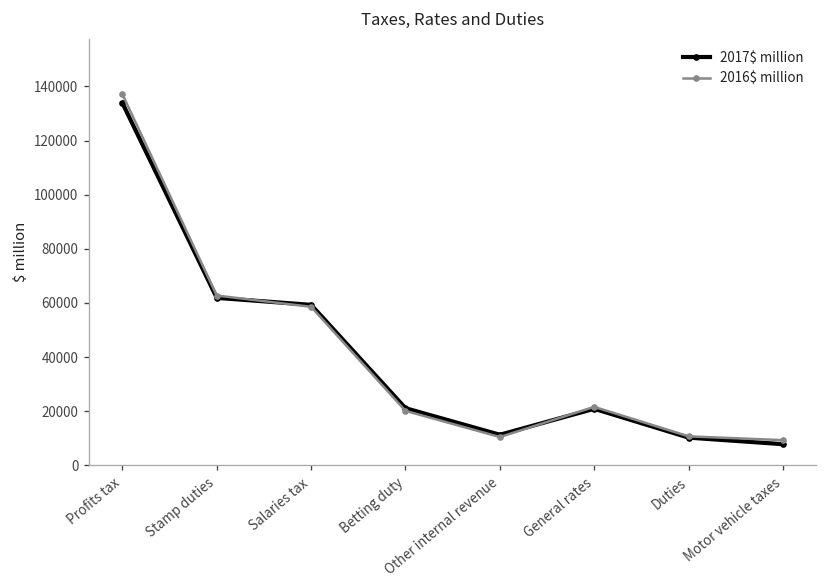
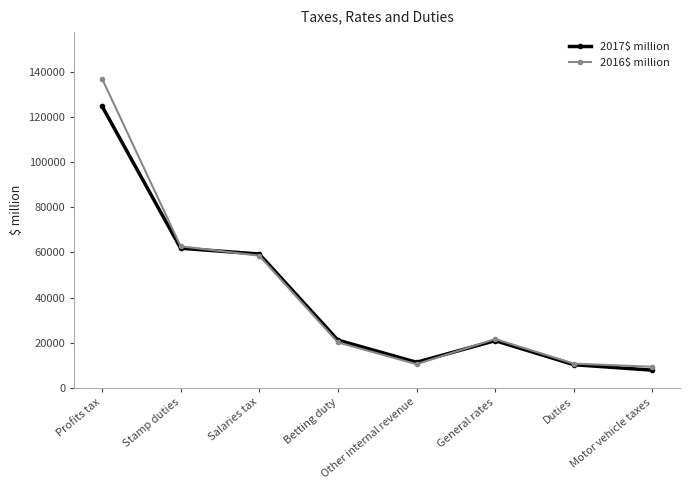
  {
    "2017$ million": {
-     "Profits tax": 134000,
+     "Profits tax": 125000,
      "Motor vehicle taxes": 8000
    },
    "2016$ million": {
      "Profits tax": 137000,
      "Motor vehicle taxes": 9000
    }
  }
